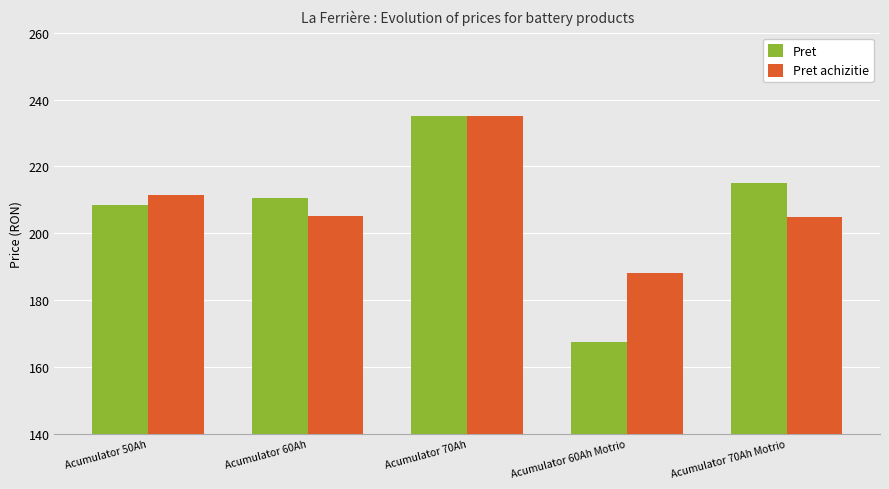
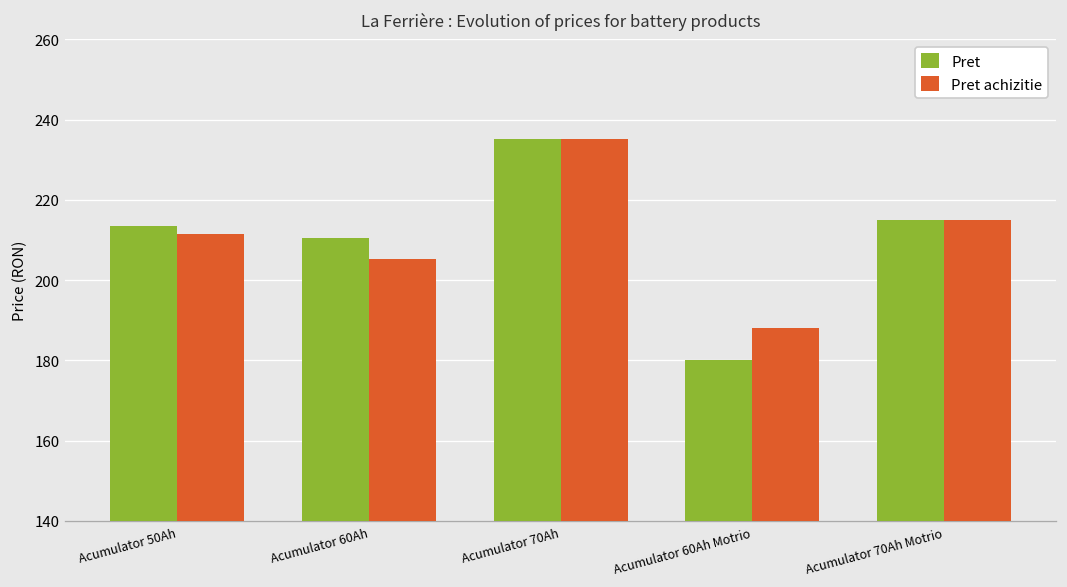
  {
    "Pret": {
-     "Acumulator 50Ah": 208,
+     "Acumulator 50Ah": 213,
      "Acumulator 60Ah": 210,
      "Acumulator 70Ah": 235,
-     "Acumulator 60Ah Motrio": 167,
+     "Acumulator 60Ah Motrio": 180,
      "Acumulator 70Ah Motrio": 215
    },
    "Pret achizitie": {
      "Acumulator 50Ah": 212,
      "Acumulator 60Ah": 205,
      "Acumulator 70Ah": 235,
      "Acumulator 60Ah Motrio": 188,
-     "Acumulator 70Ah Motrio": 205
+     "Acumulator 70Ah Motrio": 215
    }
  }
